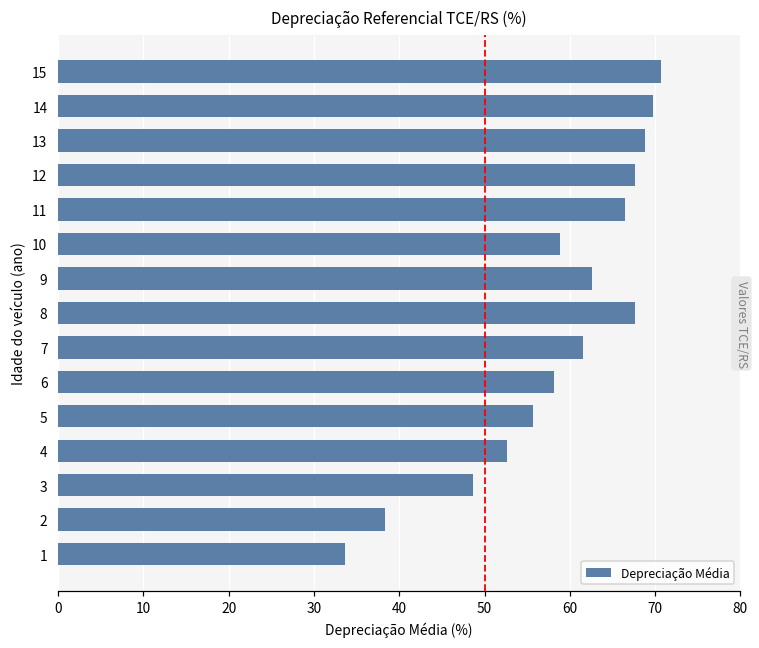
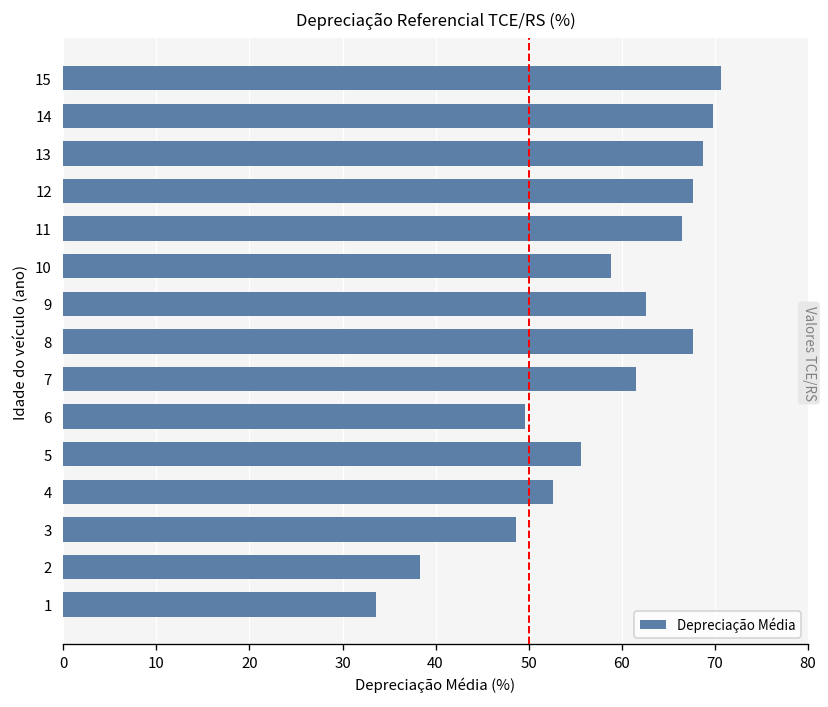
  {
    "15": 71,
    "14": 70,
    "13": 69,
    "12": 68,
    "11": 66,
    "10": 59,
    "9": 63,
    "8": 68,
    "7": 62,
-   "6": 58,
+   "6": 50,
    "5": 56,
    "4": 53,
    "3": 49,
    "2": 38,
    "1": 34
  }
